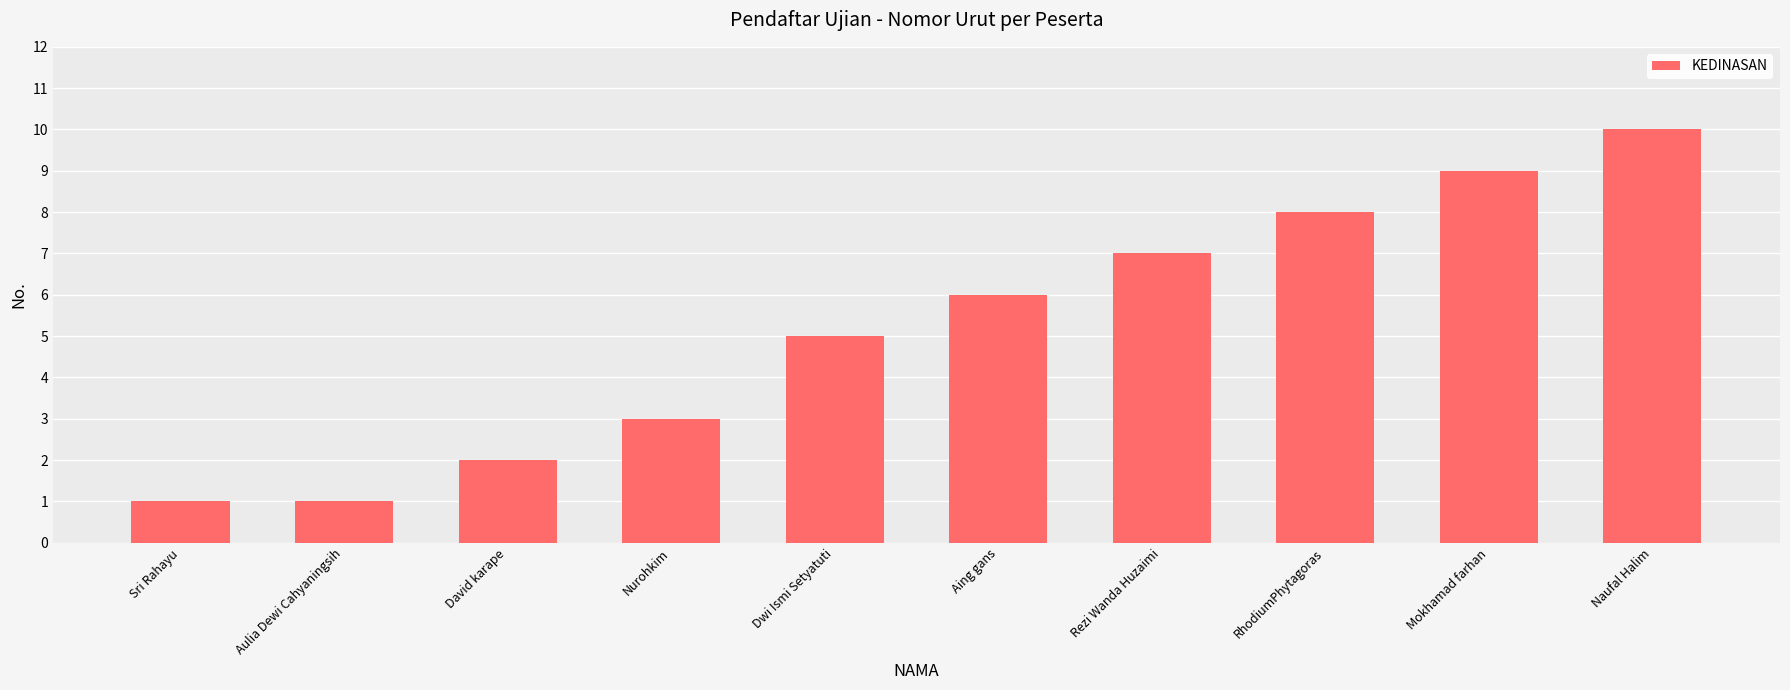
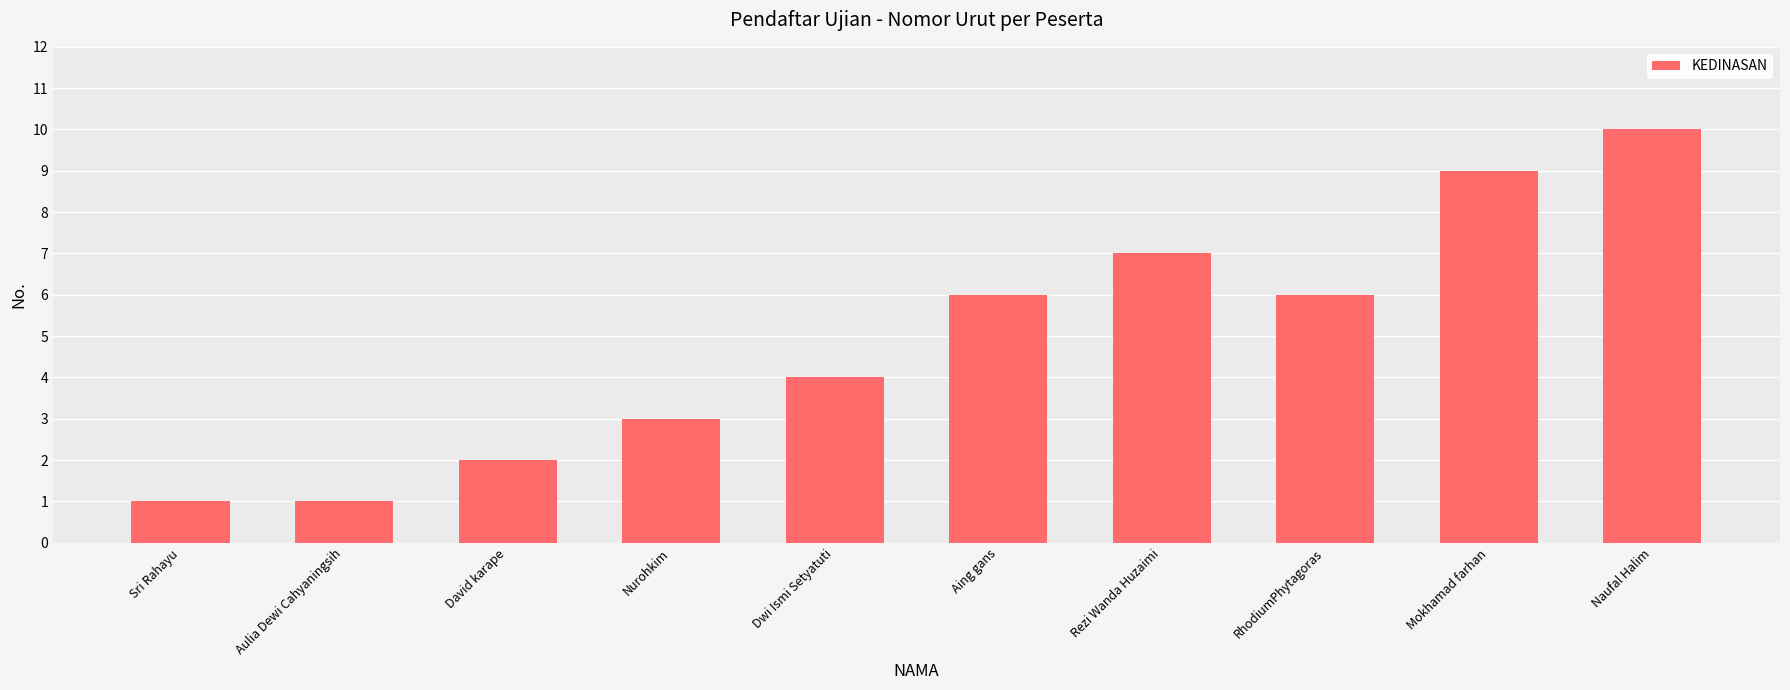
  {
    "Sri Rahayu": 1,
    "Aulia Dewi Cahyaningsih": 1,
    "David karape": 2,
    "Nurohkim": 3,
-   "Dwi Ismi Setyatuti": 5,
+   "Dwi Ismi Setyatuti": 4,
    "Aing gans": 6,
    "Rezi Wanda Huzaimi": 7,
-   "RhodiumPhytagoras": 8,
+   "RhodiumPhytagoras": 6,
    "Mokhamad farhan": 9,
    "Naufal Halim": 10
  }
